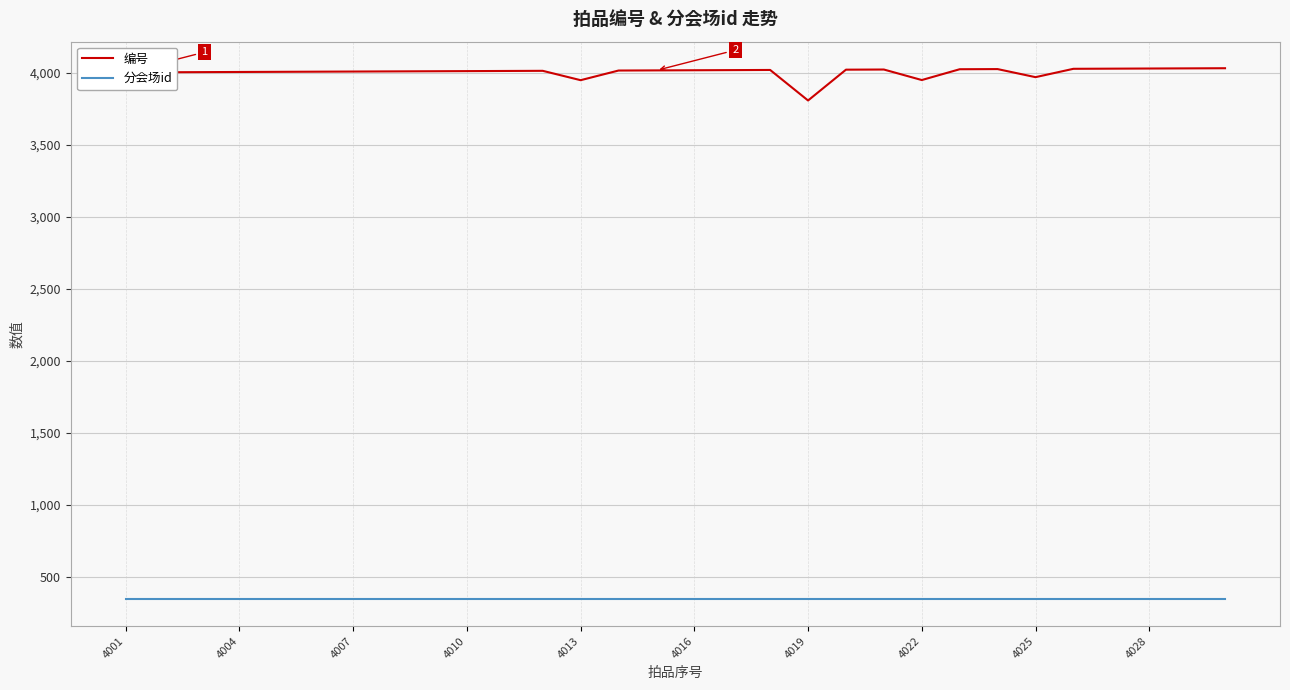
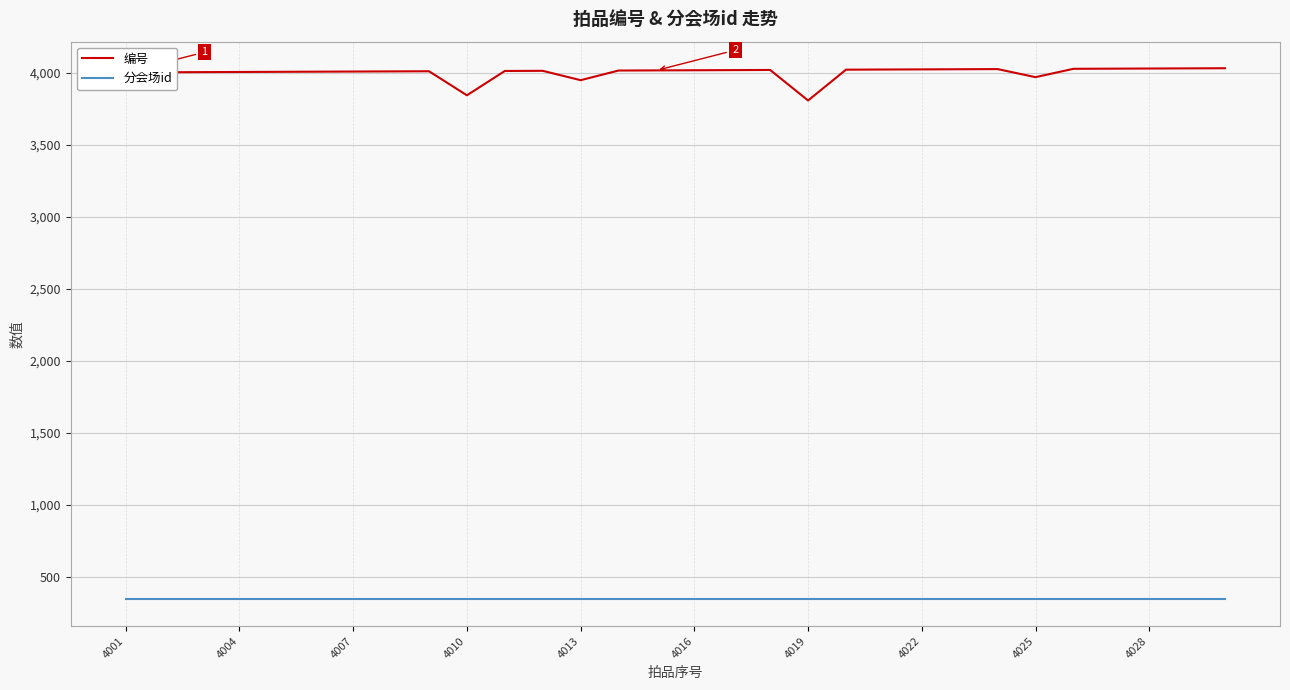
  {
    "编号": {
      "4004": "4,000",
      "4007": "4,010",
-     "4010": "4,010",
+     "4010": "3,840",
      "4013": "3,950",
      "4016": "4,020",
      "4019": "3,810",
-     "4022": "3,950",
+     "4022": "4,020",
      "4025": "3,970",
      "4028": "4,030"
    },
    "分会场id": {
      "4001": "340",
      "4004": "340",
      "4007": "340",
      "4010": "340",
      "4013": "340",
      "4016": "340",
      "4019": "340",
      "4022": "340",
      "4025": "340",
      "4028": "340"
    }
  }
